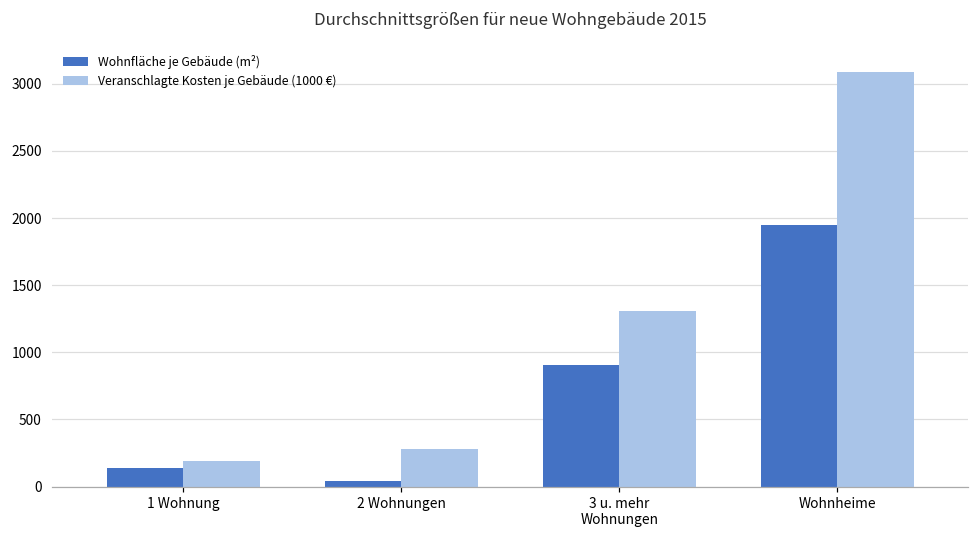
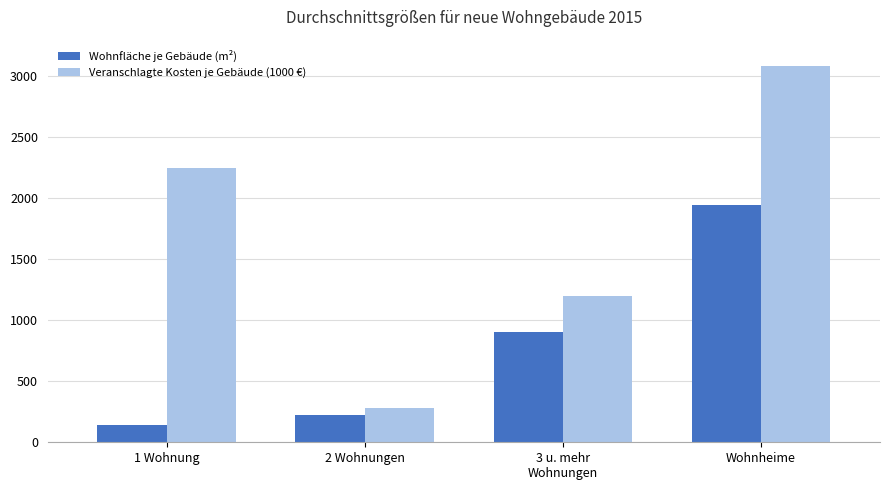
  {
    "Wohnfläche je Gebäude (m²)": {
      "1 Wohnung": 140,
-     "2 Wohnungen": 40,
+     "2 Wohnungen": 220,
      "3 u. mehr Wohnungen": 900,
      "Wohnheime": 1950
    },
    "Veranschlagte Kosten je Gebäude (1000 €)": {
-     "1 Wohnung": 190,
+     "1 Wohnung": 2250,
      "2 Wohnungen": 280,
-     "3 u. mehr Wohnungen": 1310,
+     "3 u. mehr Wohnungen": 1200,
      "Wohnheime": 3090
    }
  }
